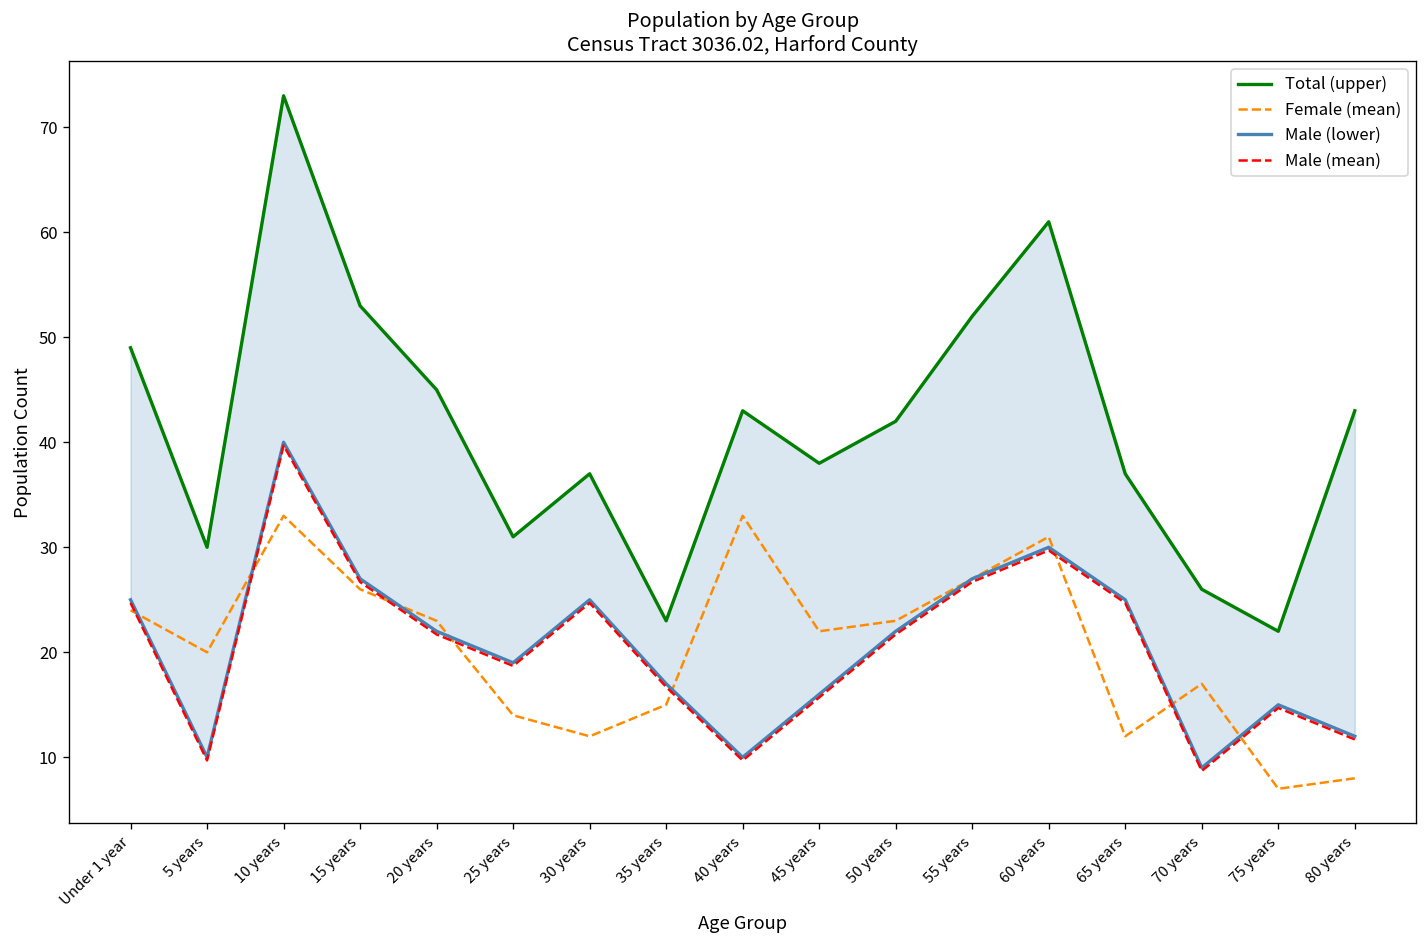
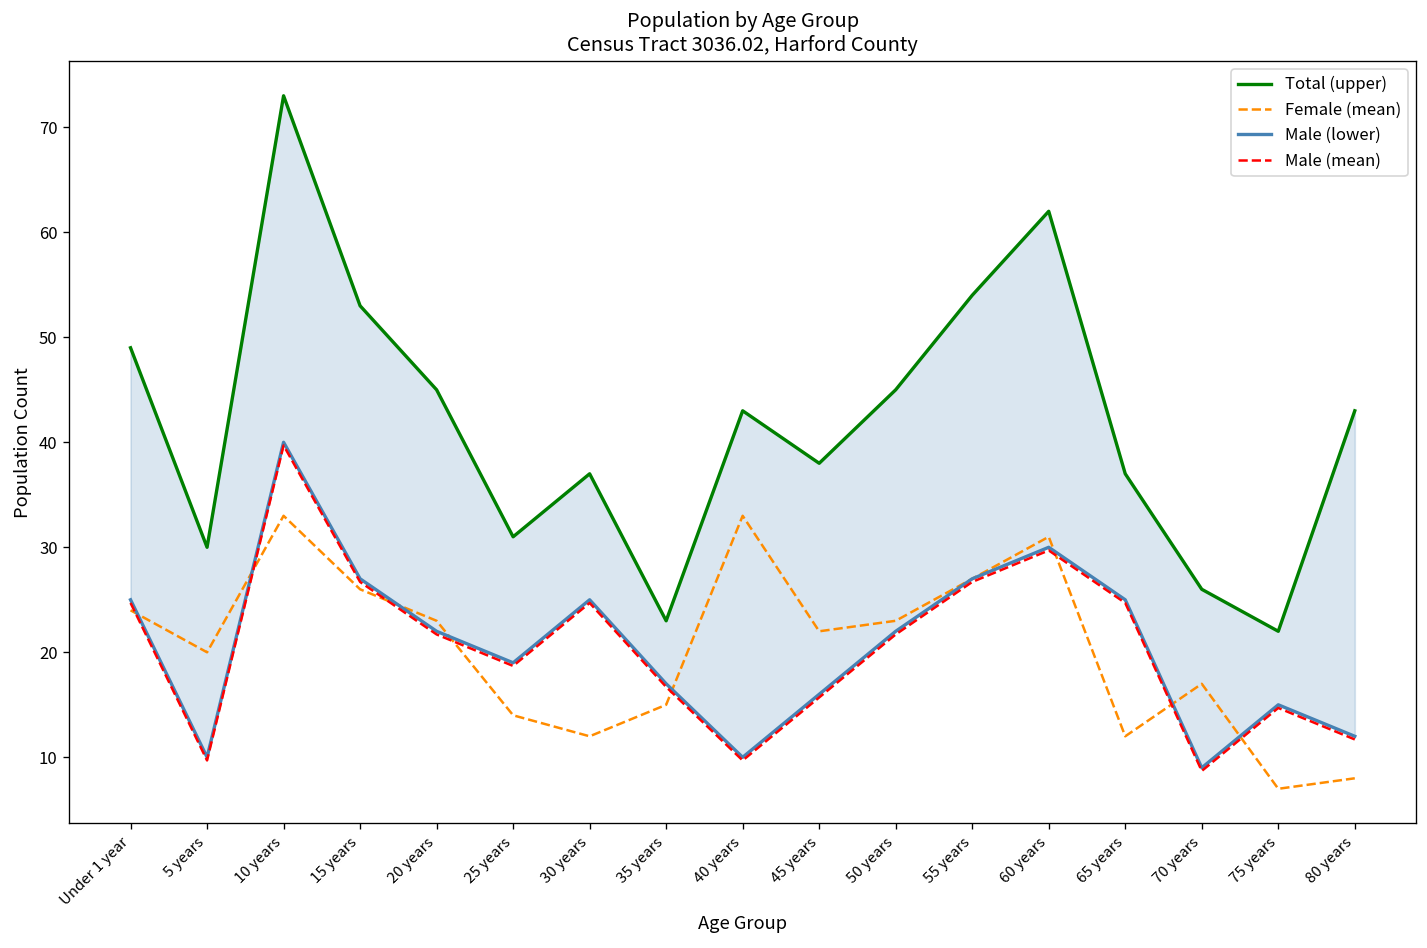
  {
    "Total (upper)": {
      "Under 1 year": 49,
      "5 years": 30,
      "10 years": 73,
      "15 years": 53,
      "20 years": 45,
      "25 years": 31,
      "30 years": 37,
      "35 years": 23,
      "40 years": 43,
      "45 years": 38,
-     "50 years": 42,
-     "55 years": 52,
-     "60 years": 61,
+     "50 years": 45,
+     "55 years": 54,
+     "60 years": 62,
      "65 years": 37,
      "70 years": 26,
      "75 years": 22,
      "80 years": 43
    },
    "Female (mean)": {
      "Under 1 year": 24,
      "5 years": 20,
      "10 years": 33,
      "15 years": 26,
      "20 years": 23,
      "25 years": 14,
      "30 years": 12,
      "35 years": 15,
      "40 years": 33,
      "45 years": 22,
      "50 years": 23,
      "60 years": 31,
      "65 years": 12,
      "70 years": 17,
      "75 years": 7,
      "80 years": 8
    },
    "Male (lower)": {
      "Under 1 year": 25,
      "5 years": 10,
      "10 years": 40,
      "15 years": 27,
      "20 years": 22,
      "25 years": 19,
      "30 years": 25,
      "35 years": 17,
      "40 years": 10,
      "45 years": 16,
      "50 years": 22,
      "60 years": 30,
      "65 years": 25,
      "70 years": 9,
      "75 years": 15,
      "80 years": 12
    },
    "Male (mean)": {
      "Under 1 year": 25,
      "5 years": 10,
      "10 years": 40,
      "15 years": 27,
      "20 years": 22,
      "25 years": 19,
      "30 years": 25,
      "35 years": 17,
      "40 years": 10,
      "45 years": 16,
      "50 years": 22,
      "55 years": 27,
      "60 years": 30,
      "65 years": 25,
      "70 years": 9,
      "75 years": 15,
      "80 years": 12
    }
  }
